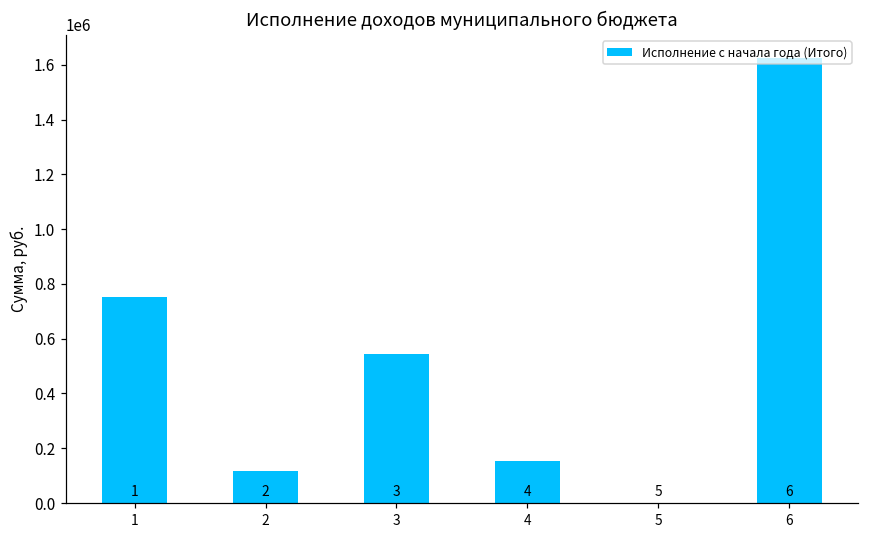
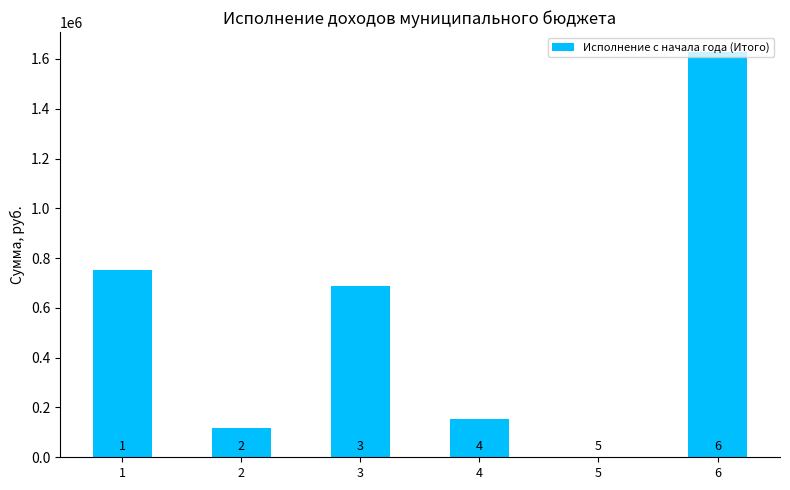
  {
-   "3": 540000
+   "3": 690000
  }
